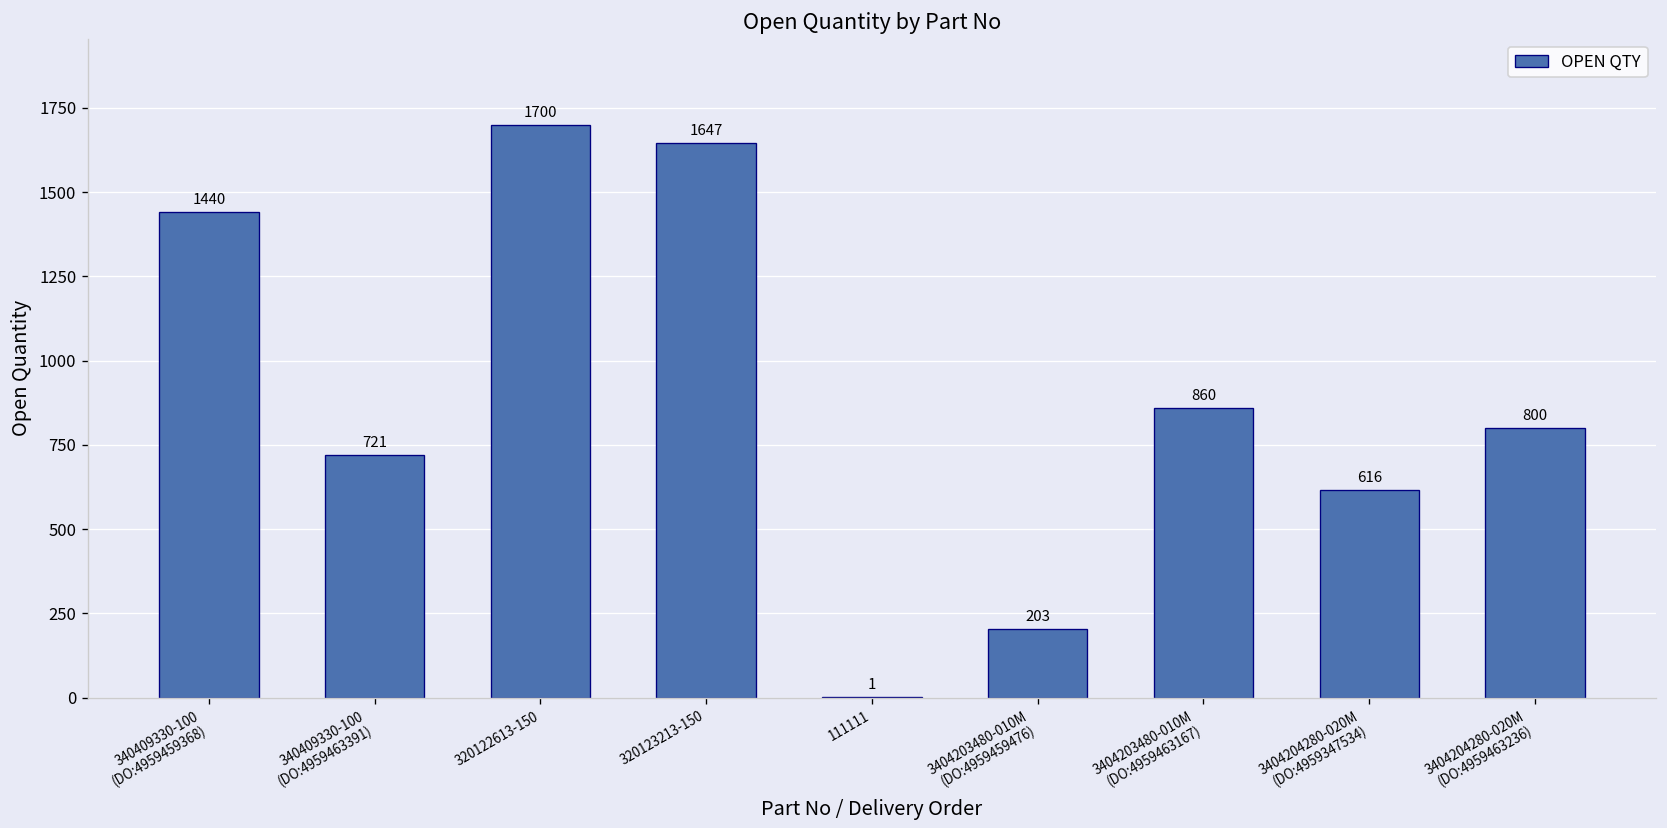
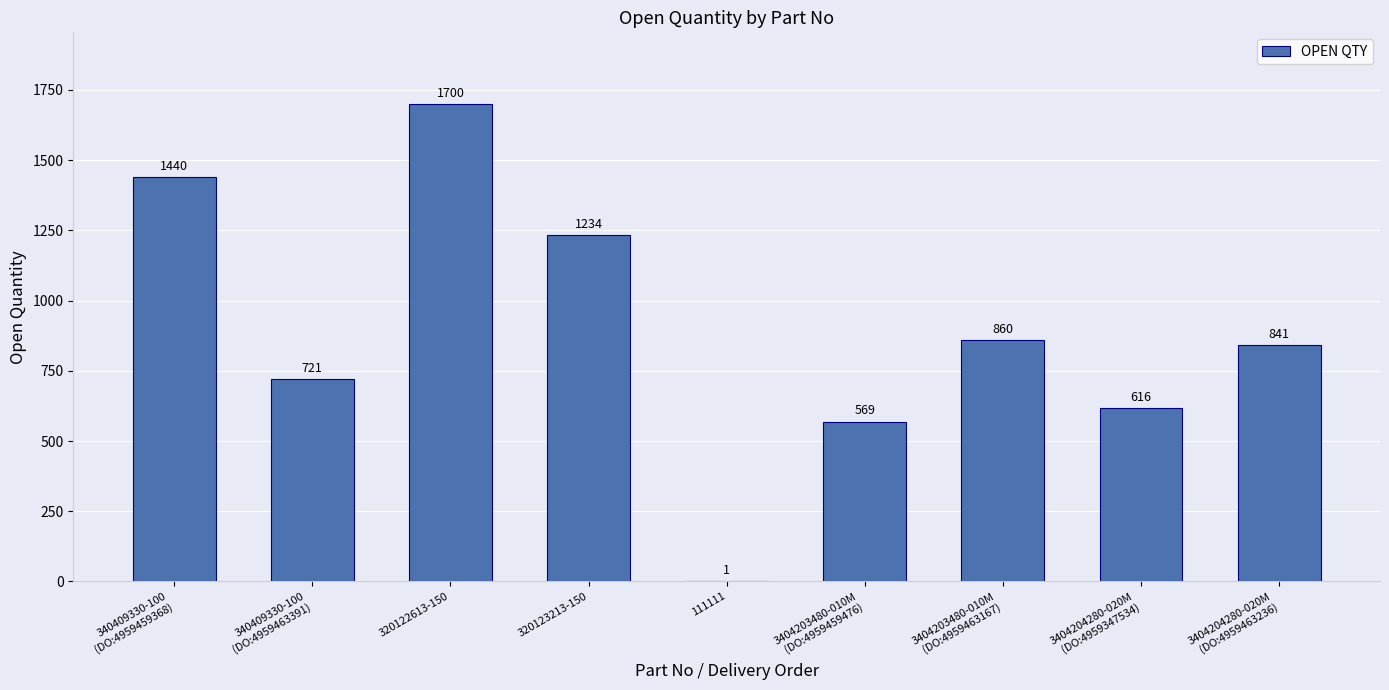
  {
    "340409330-100 (DO:4959459368)": 1440,
    "340409330-100 (DO:4959463391)": 721,
    "320122613-150": 1700,
-   "320123213-150": 1647,
+   "320123213-150": 1234,
    "111111": 1,
-   "3404203480-010M (DO:4959459476)": 203,
+   "3404203480-010M (DO:4959459476)": 569,
    "3404203480-010M (DO:4959463167)": 860,
    "3404204280-020M (DO:4959347534)": 616,
-   "3404204280-020M (DO:4959463236)": 800
+   "3404204280-020M (DO:4959463236)": 841
  }
